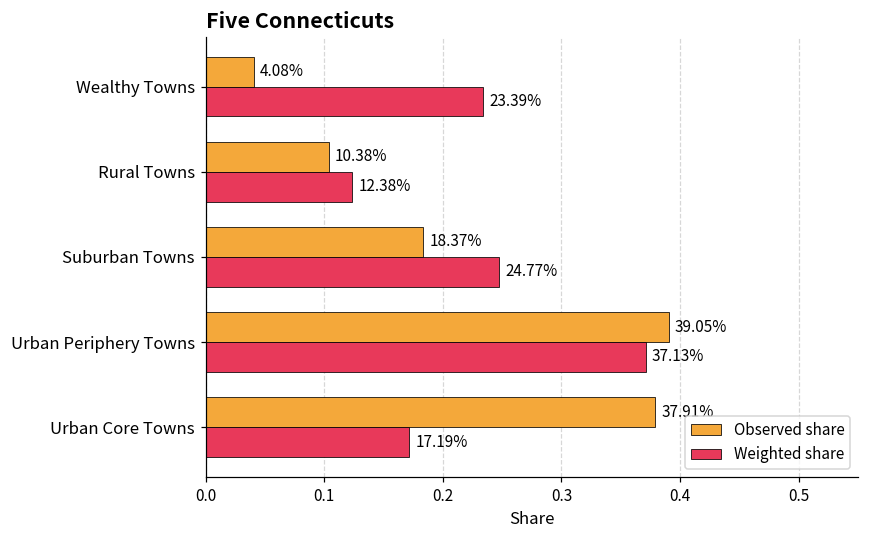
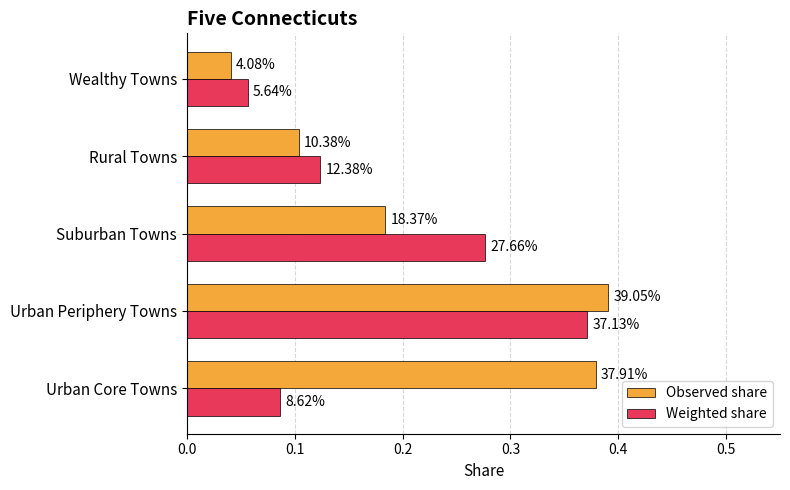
  {
    "Observed share": {
      "Wealthy Towns": "4.08%",
      "Rural Towns": "10.38%",
      "Suburban Towns": "18.37%",
      "Urban Periphery Towns": "39.05%"
    },
    "Weighted share": {
-     "Wealthy Towns": "23.39%",
+     "Wealthy Towns": "5.64%",
      "Rural Towns": "12.38%",
-     "Suburban Towns": "24.77%",
+     "Suburban Towns": "27.66%",
      "Urban Periphery Towns": "37.13%",
-     "Urban Core Towns": "17.19%"
+     "Urban Core Towns": "8.62%"
    }
  }
